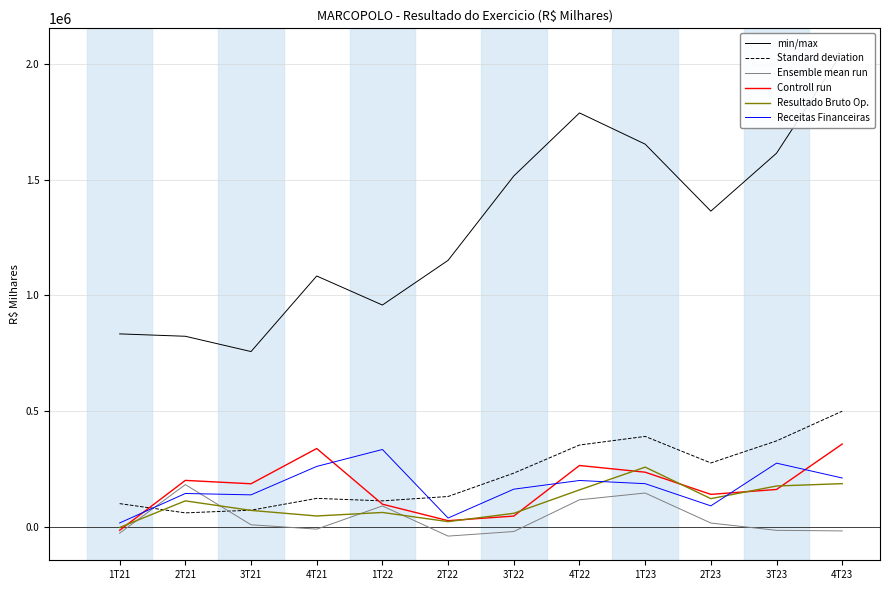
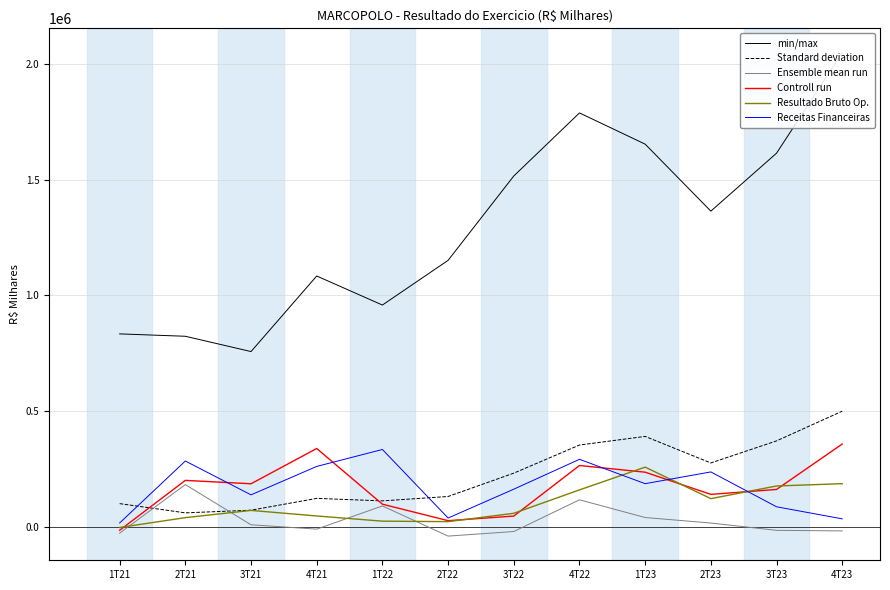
  {
    "Ensemble mean run": {
      "1T21": -30000,
      "2T21": 180000,
      "3T21": 10000,
      "4T21": -10000,
      "2T22": -40000,
      "3T22": -20000,
      "4T22": 120000,
-     "1T23": 150000,
+     "1T23": 40000,
      "2T23": 20000,
      "3T23": -10000,
      "4T23": -20000
    },
    "Controll run": {
      "1T21": -10000,
      "2T21": 200000,
      "3T21": 190000,
      "4T21": 340000,
      "3T22": 50000,
      "4T22": 270000,
      "1T23": 240000,
      "2T23": 140000,
      "3T23": 160000,
      "4T23": 360000
    },
    "Resultado Bruto Op.": {
      "1T21": 0,
-     "2T21": 110000,
+     "2T21": 40000,
      "4T21": 50000,
-     "1T22": 60000,
+     "1T22": 20000,
      "3T22": 60000,
      "4T22": 160000,
      "1T23": 260000,
      "2T23": 120000,
      "3T23": 180000,
      "4T23": 190000
    },
    "Receitas Financeiras": {
      "1T21": 20000,
-     "2T21": 140000,
+     "2T21": 280000,
      "3T21": 140000,
      "4T21": 260000,
      "1T22": 330000,
      "2T22": 40000,
      "3T22": 160000,
-     "4T22": 200000,
+     "4T22": 290000,
      "1T23": 190000,
-     "2T23": 90000,
-     "3T23": 280000,
-     "4T23": 210000
+     "2T23": 240000,
+     "3T23": 90000,
+     "4T23": 30000
    }
  }
